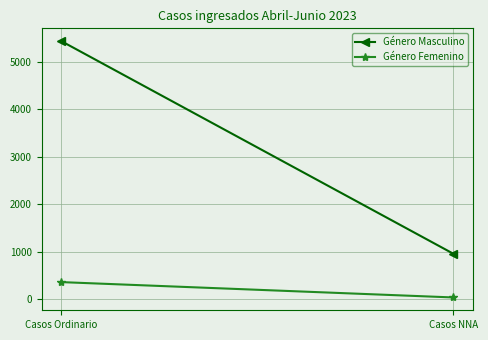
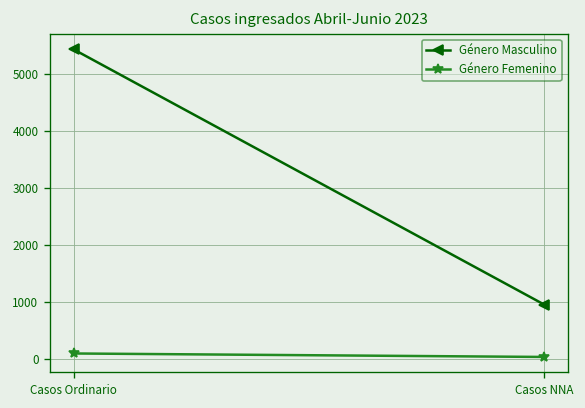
  {
    "Género Masculino": {
      "Casos Ordinario": 5400,
      "Casos NNA": 1000
    },
    "Género Femenino": {
-     "Casos Ordinario": 400,
+     "Casos Ordinario": 100,
      "Casos NNA": 0
    }
  }
